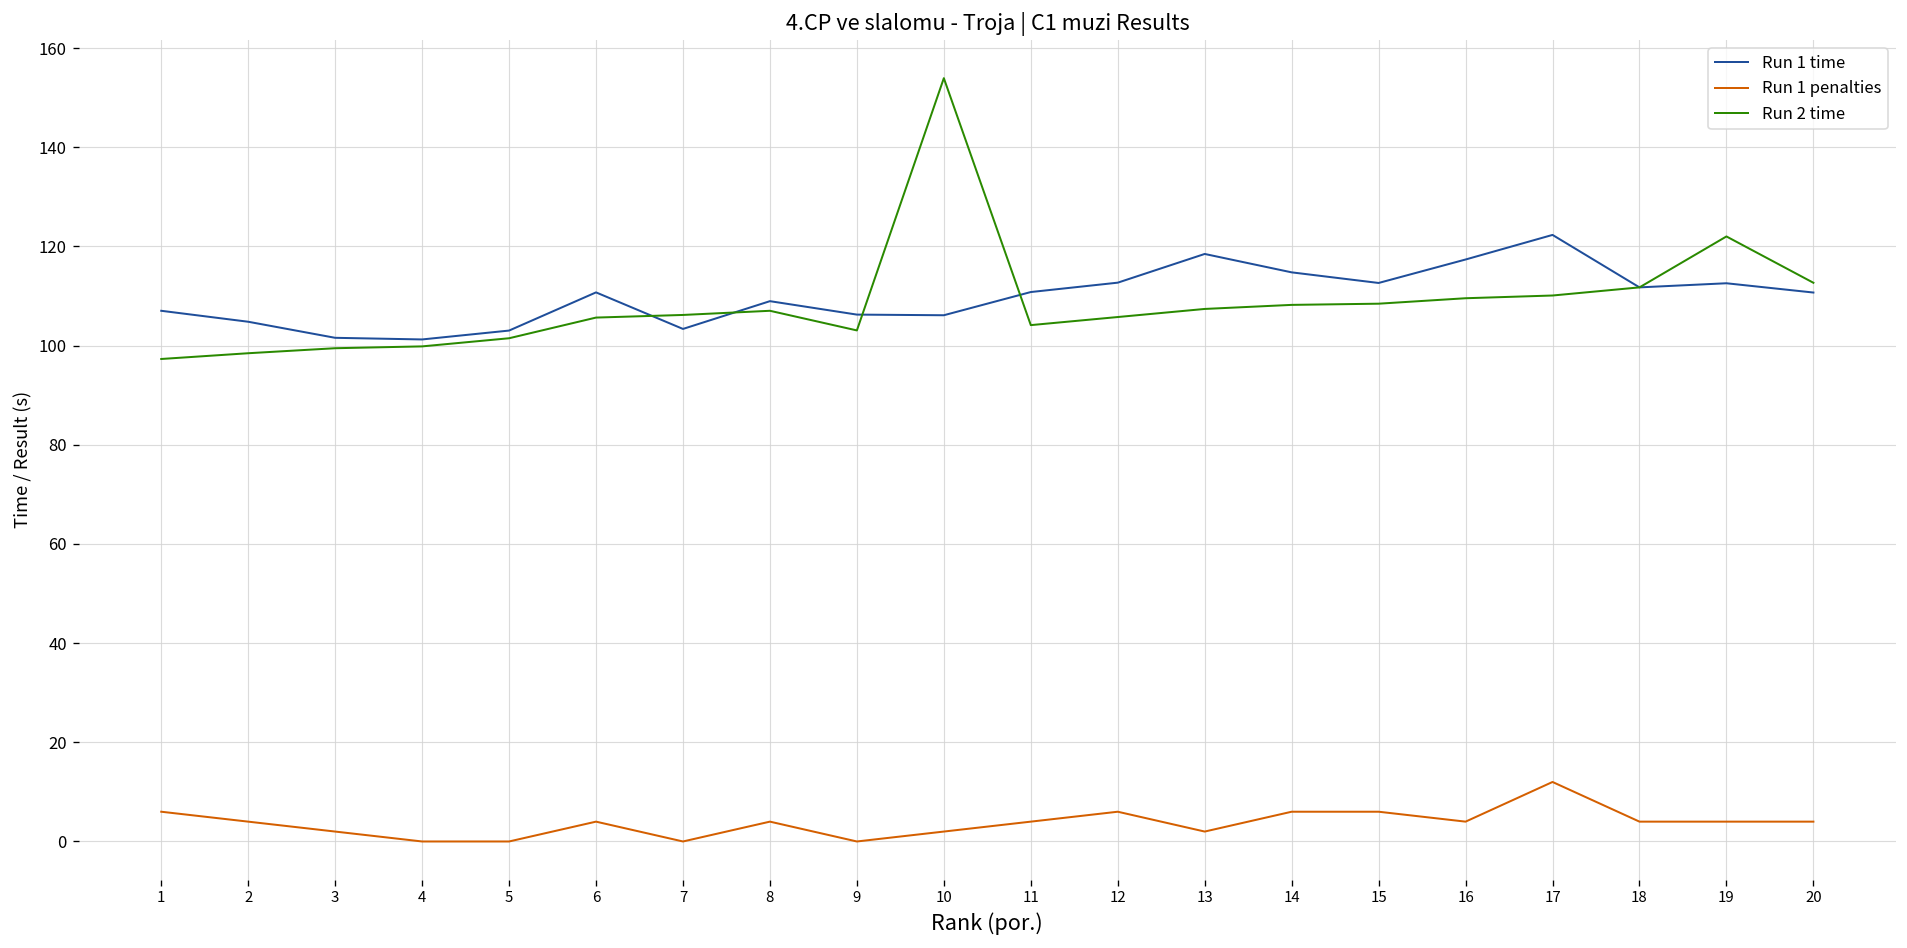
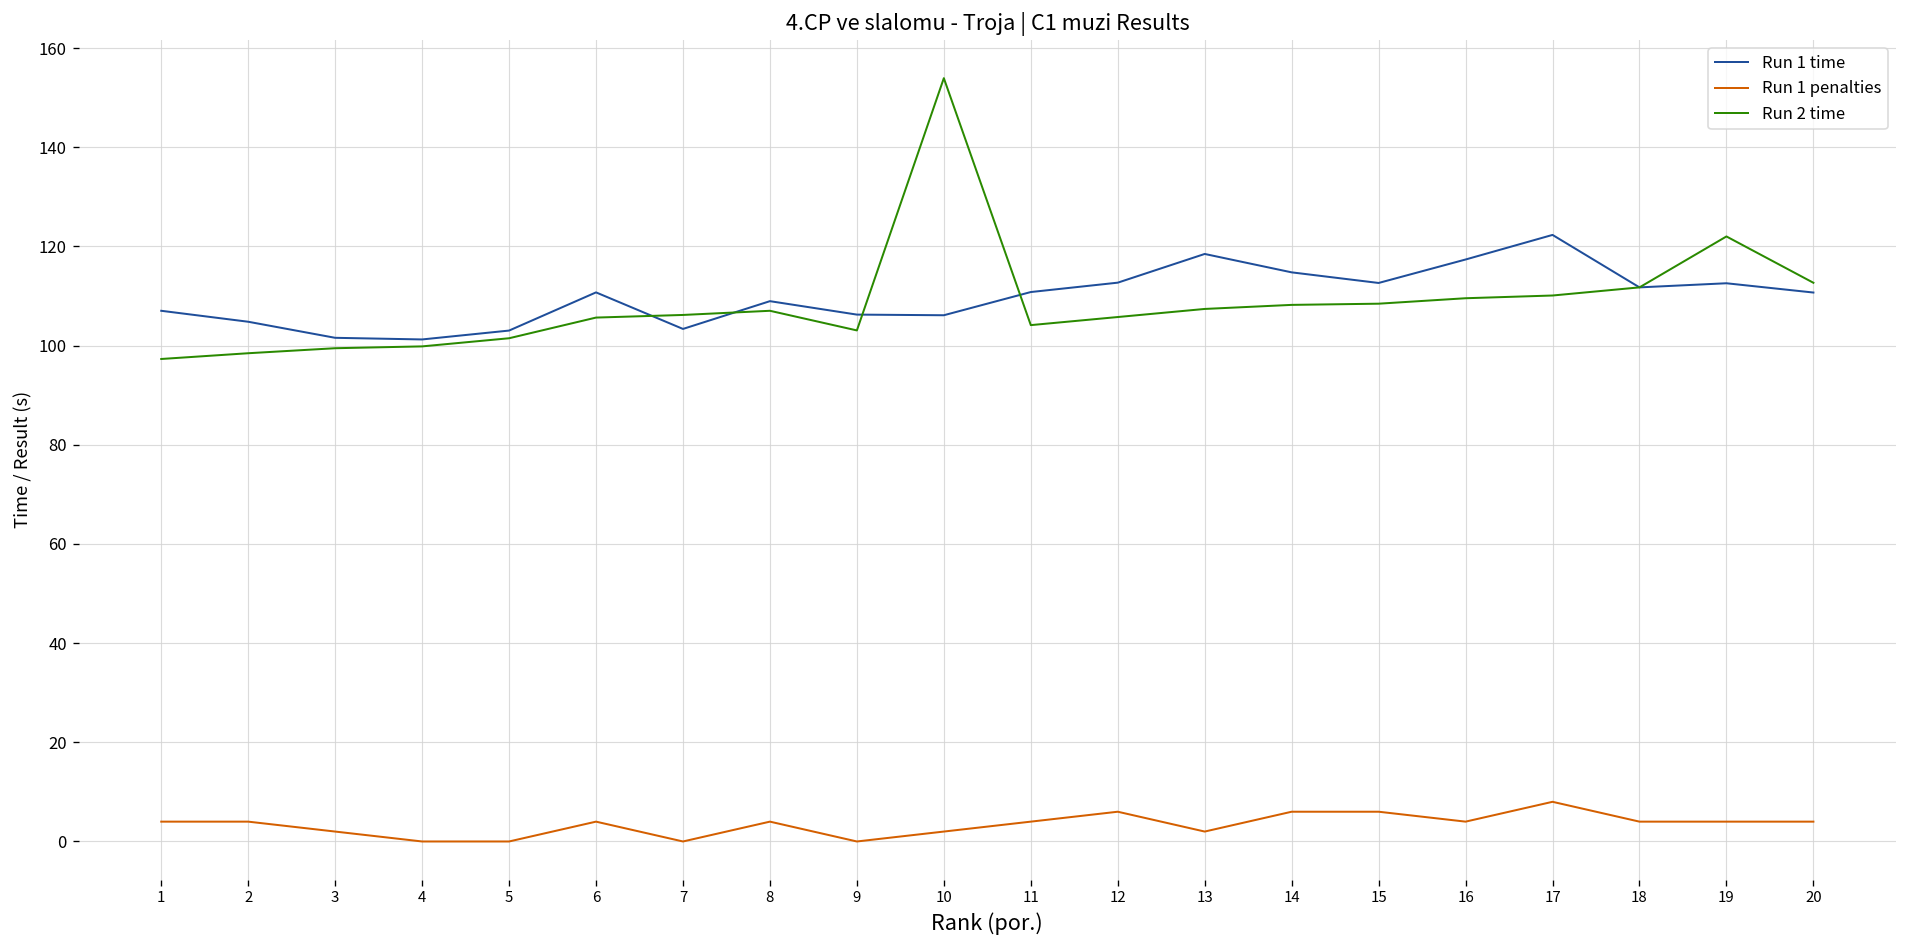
  {
    "Run 1 time": {
      "1": 107,
      "2": 105,
      "3": 102,
      "4": 101,
      "5": 103,
      "6": 111,
      "7": 103,
      "8": 109,
      "9": 106,
      "10": 106,
      "11": 111,
      "12": 113,
      "13": 118,
      "14": 115,
      "15": 113,
      "16": 117,
      "17": 122,
      "19": 113,
      "20": 111
    },
    "Run 1 penalties": {
-     "1": 6,
+     "1": 4,
      "2": 4,
      "3": 2,
      "4": 0,
      "5": 0,
      "6": 4,
      "7": 0,
      "8": 4,
      "9": 0,
      "10": 2,
      "11": 4,
      "12": 6,
      "13": 2,
      "14": 6,
      "15": 6,
      "16": 4,
-     "17": 12,
+     "17": 8,
      "18": 4,
      "19": 4,
      "20": 4
    },
    "Run 2 time": {
      "1": 97,
      "2": 98,
      "3": 99,
      "4": 100,
      "5": 101,
      "6": 106,
      "7": 106,
      "8": 107,
      "9": 103,
      "10": 154,
      "11": 104,
      "12": 106,
      "13": 107,
      "14": 108,
      "15": 108,
      "16": 110,
      "17": 110,
      "19": 122,
      "20": 113
    }
  }
